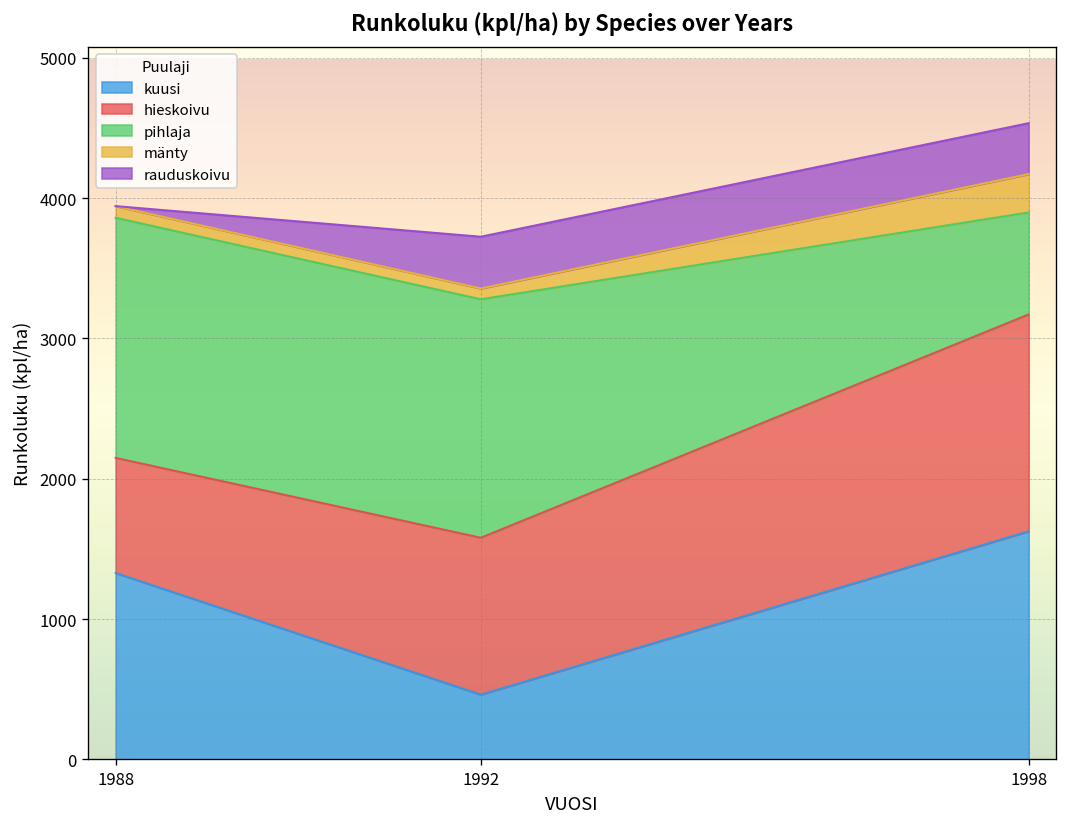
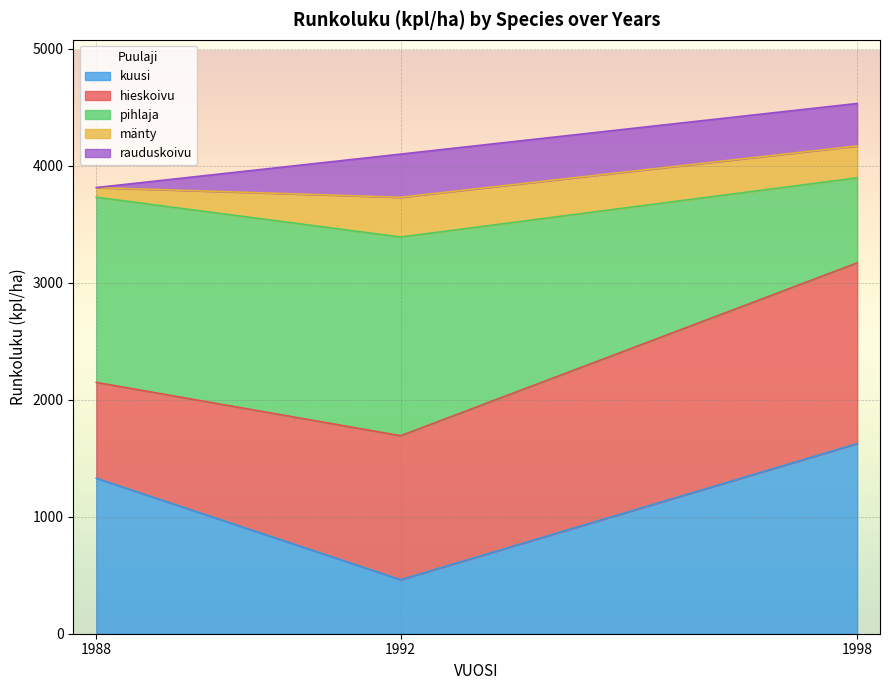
  {
    "kuusi": {
      "1988": 1330,
      "1992": 460,
      "1998": 1630
    },
    "hieskoivu": {
      "1988": 820,
-     "1992": 1120,
+     "1992": 1230,
      "1998": 1550
    },
    "pihlaja": {
-     "1988": 1710,
+     "1988": 1580,
      "1992": 1700,
      "1998": 730
    },
    "mänty": {
-     "1992": 80,
+     "1992": 340,
      "1998": 270
    },
    "rauduskoivu": {
      "1992": 370,
      "1998": 360
    }
  }
